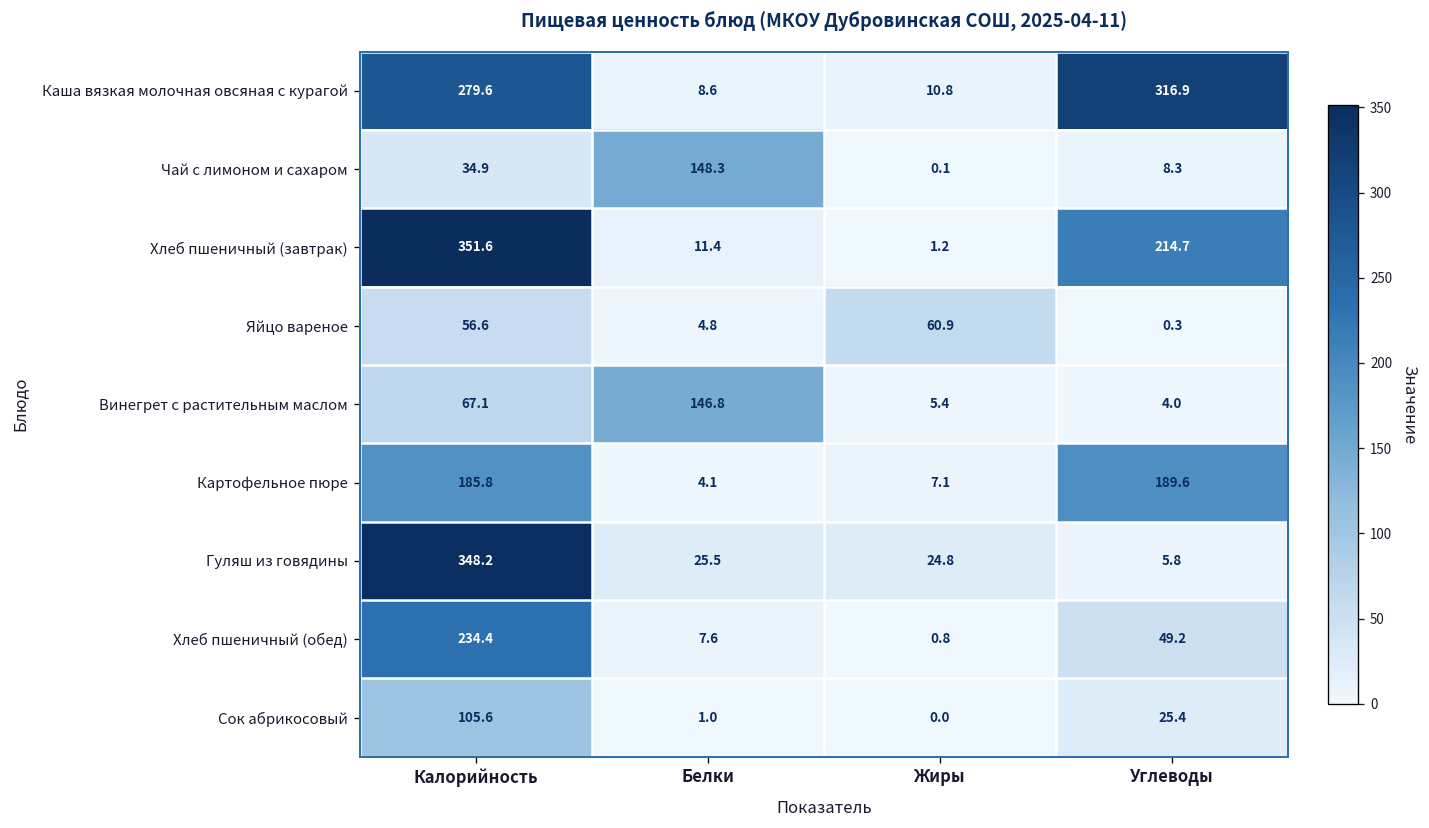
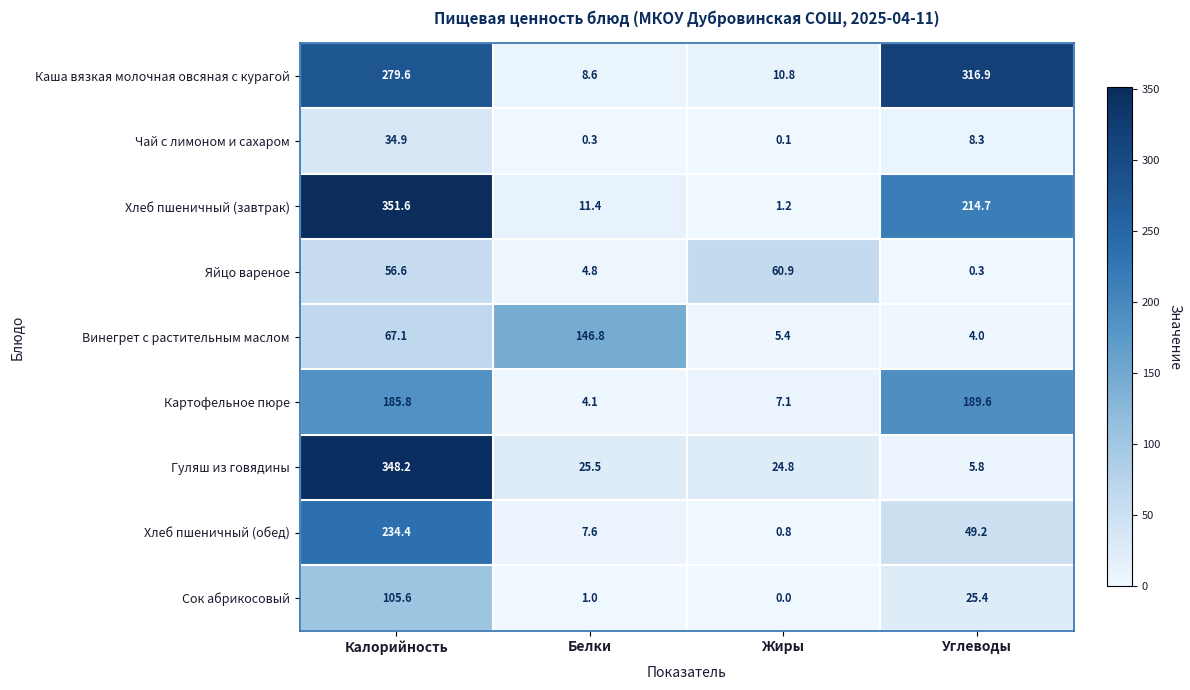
  {
    "Каша вязкая молочная овсяная с курагой": {
      "Калорийность": 279.6,
      "Белки": 8.6,
      "Жиры": 10.8,
      "Углеводы": 316.9
    },
    "Чай с лимоном и сахаром": {
      "Калорийность": 34.9,
-     "Белки": 148.3,
+     "Белки": 0.3,
      "Жиры": 0.1,
      "Углеводы": 8.3
    },
    "Хлеб пшеничный (завтрак)": {
      "Калорийность": 351.6,
      "Белки": 11.4,
      "Жиры": 1.2,
      "Углеводы": 214.7
    },
    "Яйцо вареное": {
      "Калорийность": 56.6,
      "Белки": 4.8,
      "Жиры": 60.9,
      "Углеводы": 0.3
    },
    "Винегрет с растительным маслом": {
      "Калорийность": 67.1,
      "Белки": 146.8,
      "Жиры": 5.4,
      "Углеводы": 4.0
    },
    "Картофельное пюре": {
      "Калорийность": 185.8,
      "Белки": 4.1,
      "Жиры": 7.1,
      "Углеводы": 189.6
    },
    "Гуляш из говядины": {
      "Калорийность": 348.2,
      "Белки": 25.5,
      "Жиры": 24.8,
      "Углеводы": 5.8
    },
    "Хлеб пшеничный (обед)": {
      "Калорийность": 234.4,
      "Белки": 7.6,
      "Жиры": 0.8,
      "Углеводы": 49.2
    },
    "Сок абрикосовый": {
      "Калорийность": 105.6,
      "Белки": 1.0,
      "Жиры": 0.0,
      "Углеводы": 25.4
    }
  }
